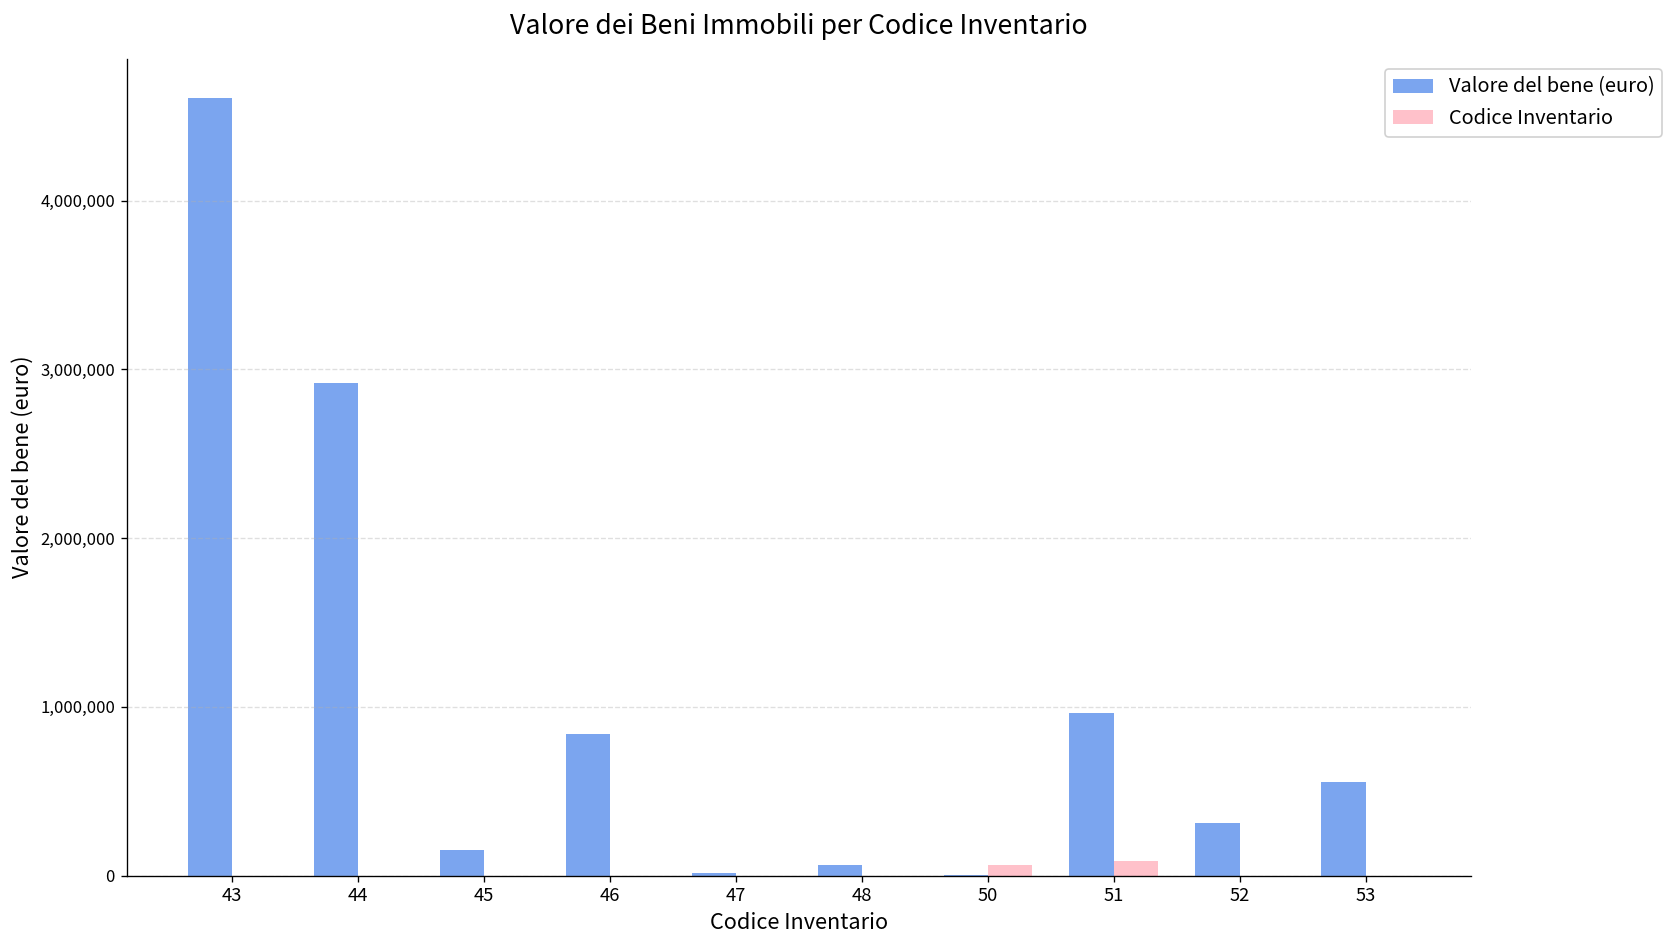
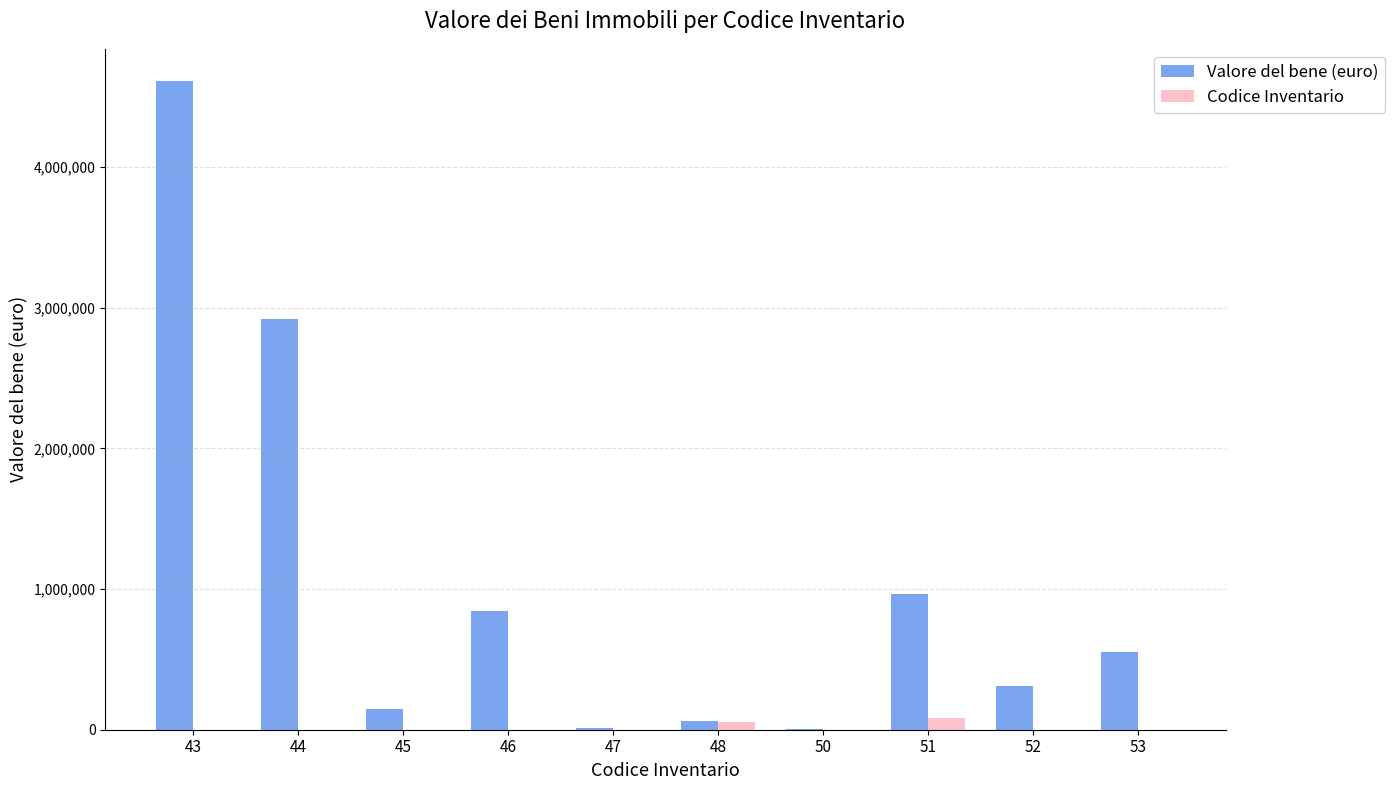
  {
    "Valore del bene (euro)": {
      "43": "4,610,000",
      "44": "2,920,000",
      "45": "150,000",
      "46": "840,000",
      "48": "60,000",
      "51": "970,000",
      "52": "310,000",
      "53": "550,000"
    },
    "Codice Inventario": {
-     "48": "0",
-     "50": "60,000",
+     "48": "60,000",
+     "50": "0",
      "51": "90,000"
    }
  }
